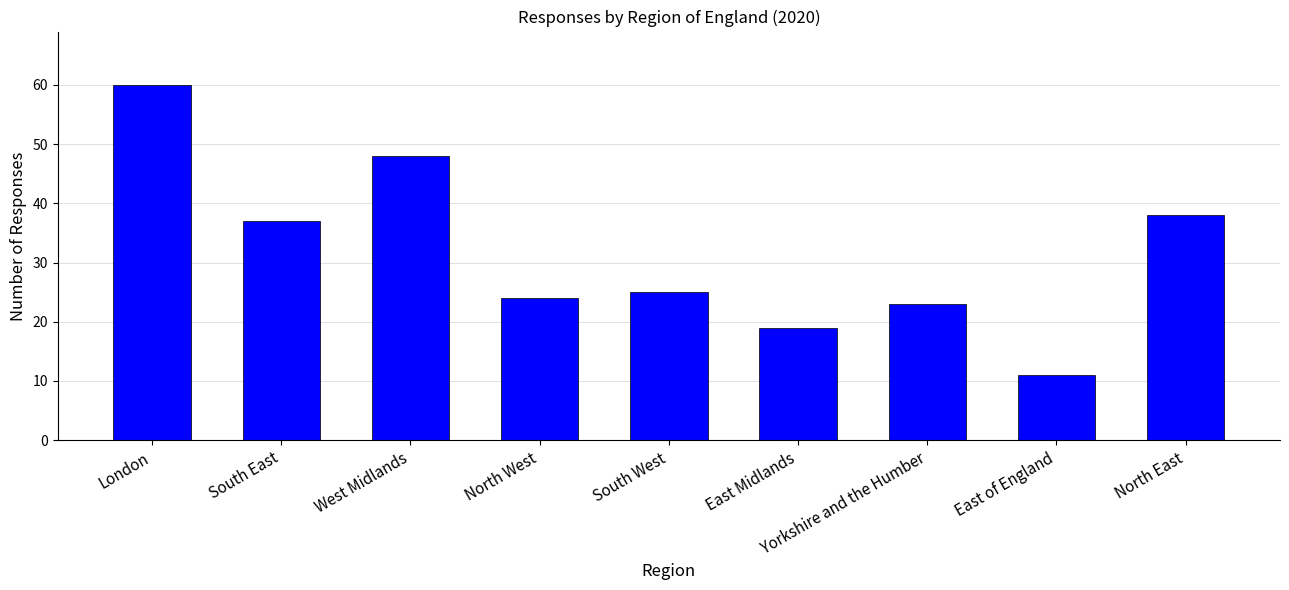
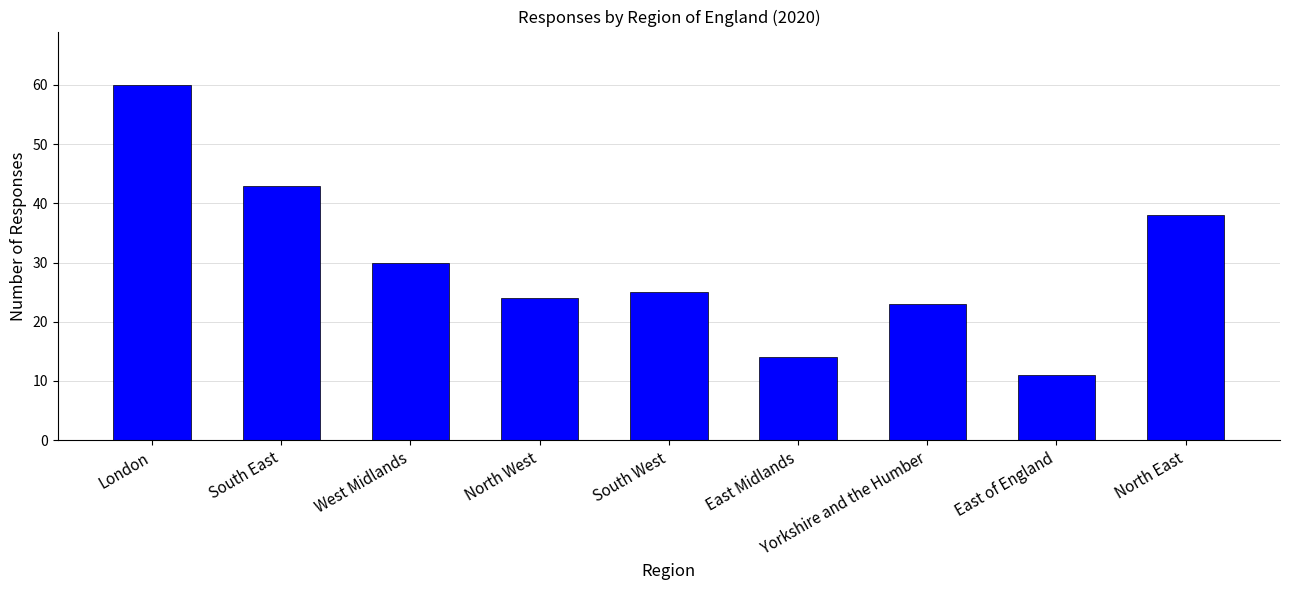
  {
    "London": 60,
-   "South East": 37,
-   "West Midlands": 48,
+   "South East": 43,
+   "West Midlands": 30,
    "North West": 24,
    "South West": 25,
-   "East Midlands": 19,
+   "East Midlands": 14,
    "Yorkshire and the Humber": 23,
    "East of England": 11,
    "North East": 38
  }
